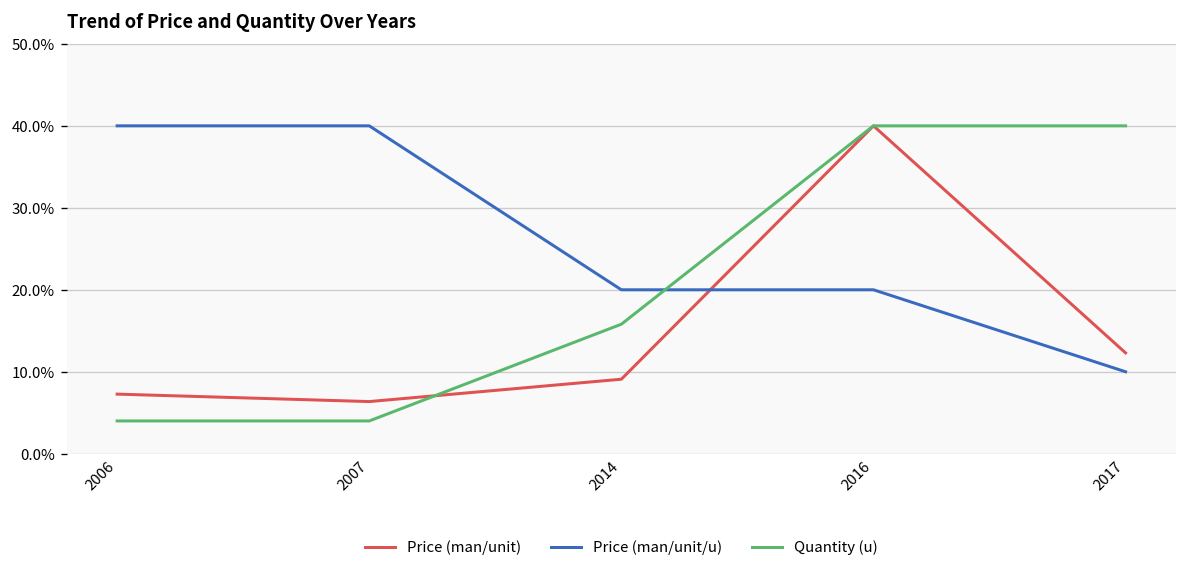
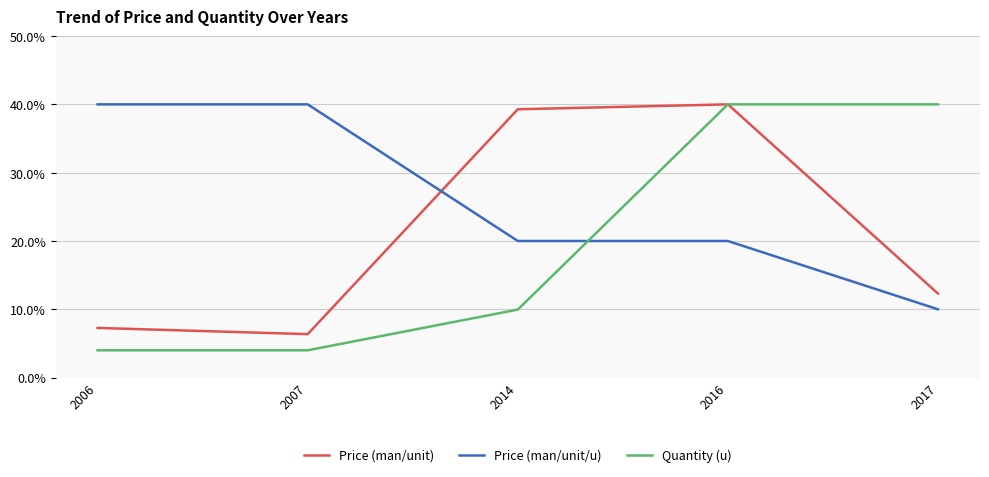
  {
    "Price (man/unit)": {
      "2006": "7%",
      "2007": "6%",
-     "2014": "9%",
+     "2014": "39%",
      "2017": "12%"
    },
    "Price (man/unit/u)": {
      "2006": "40%",
      "2007": "40%",
      "2014": "20%",
      "2016": "20%",
      "2017": "10%"
    },
    "Quantity (u)": {
      "2006": "4%",
      "2007": "4%",
-     "2014": "16%",
+     "2014": "10%",
      "2017": "40%"
    }
  }
